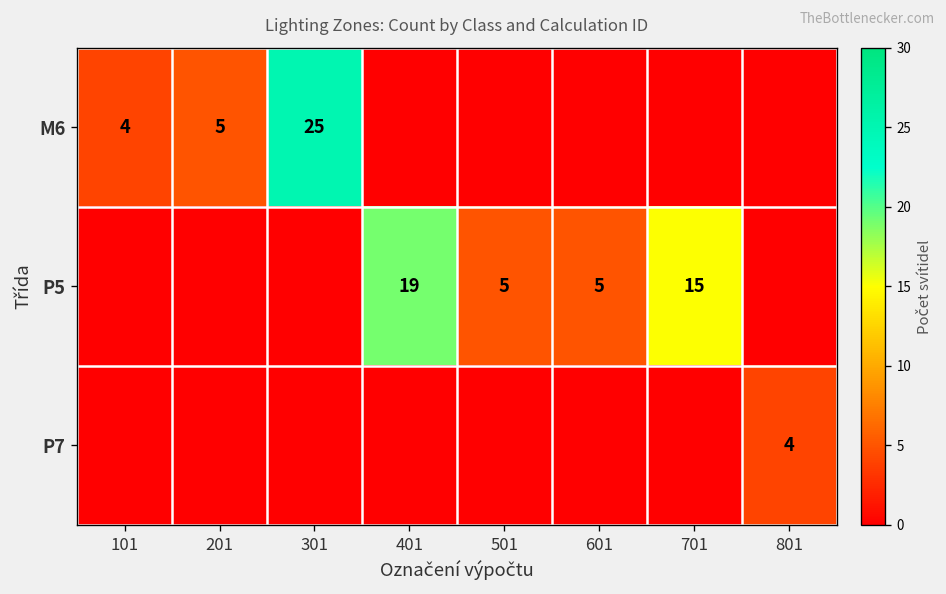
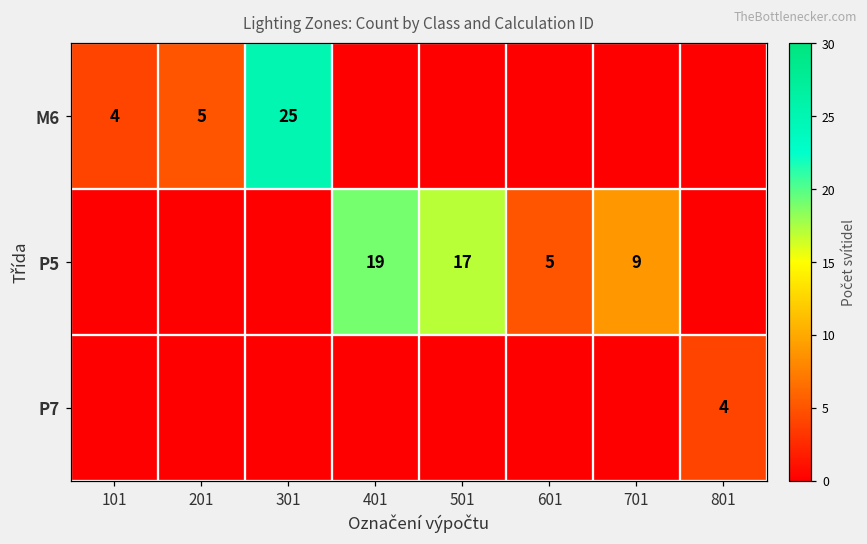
  {
    "M6": {
      "101": 4,
      "201": 5,
      "301": 25
    },
    "P5": {
      "401": 19,
-     "501": 5,
+     "501": 17,
      "601": 5,
-     "701": 15
+     "701": 9
    },
    "P7": {
      "801": 4
    }
  }
